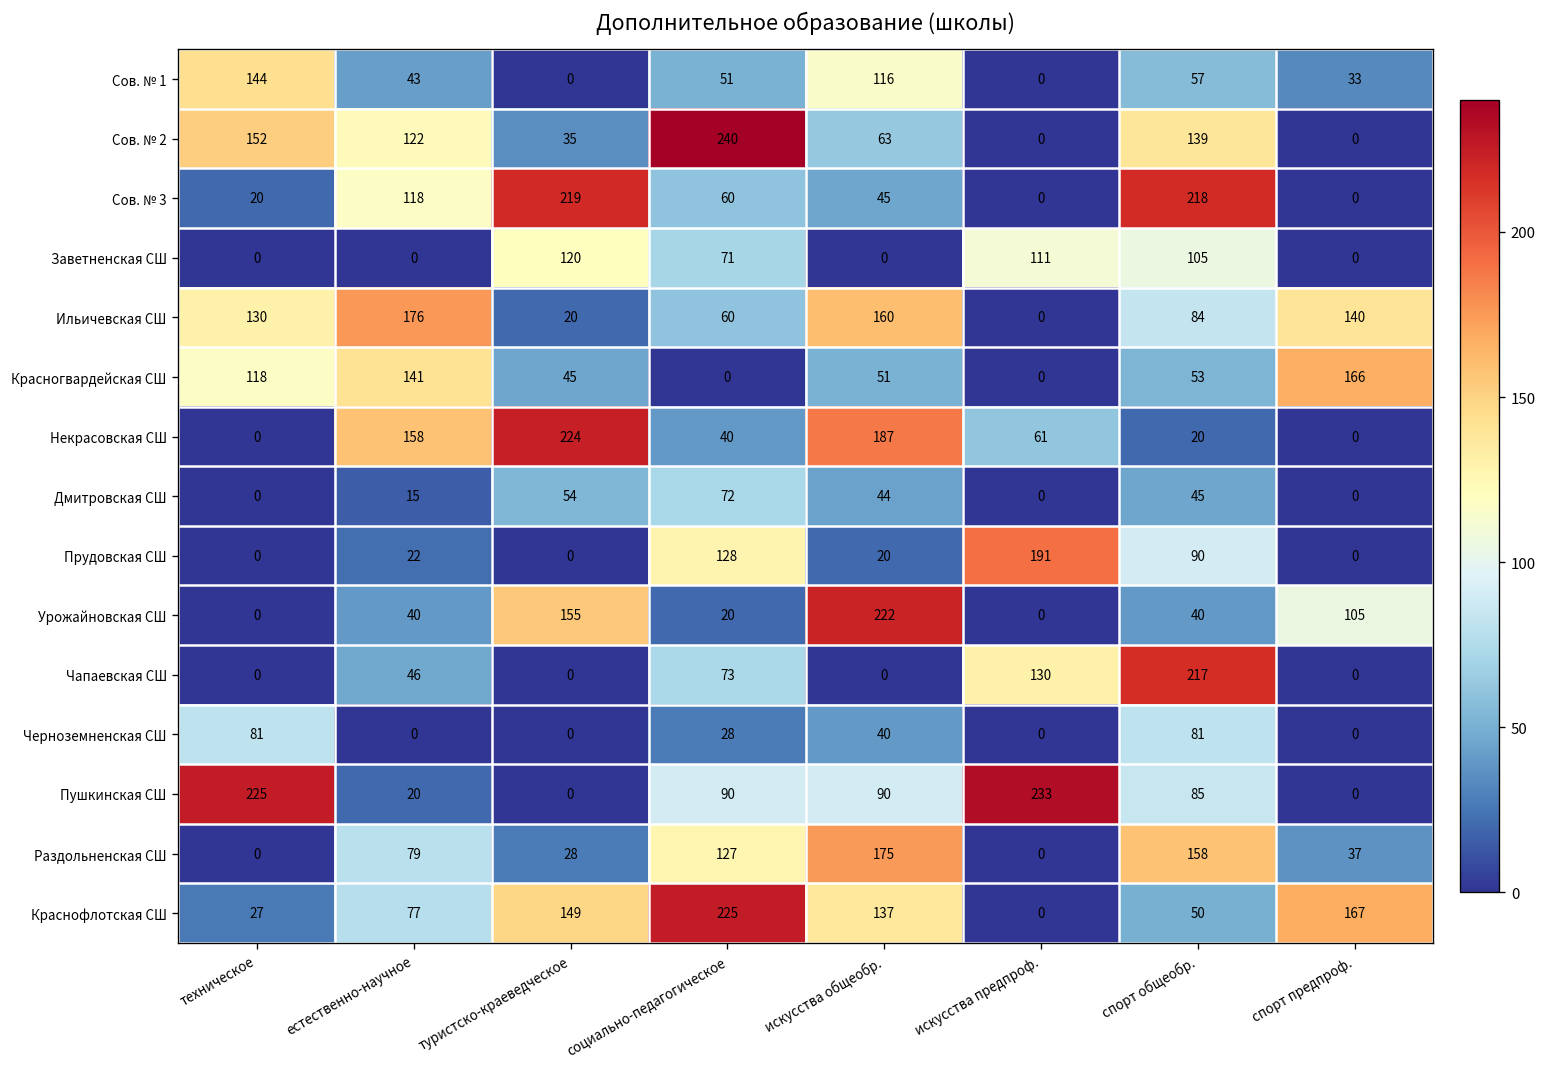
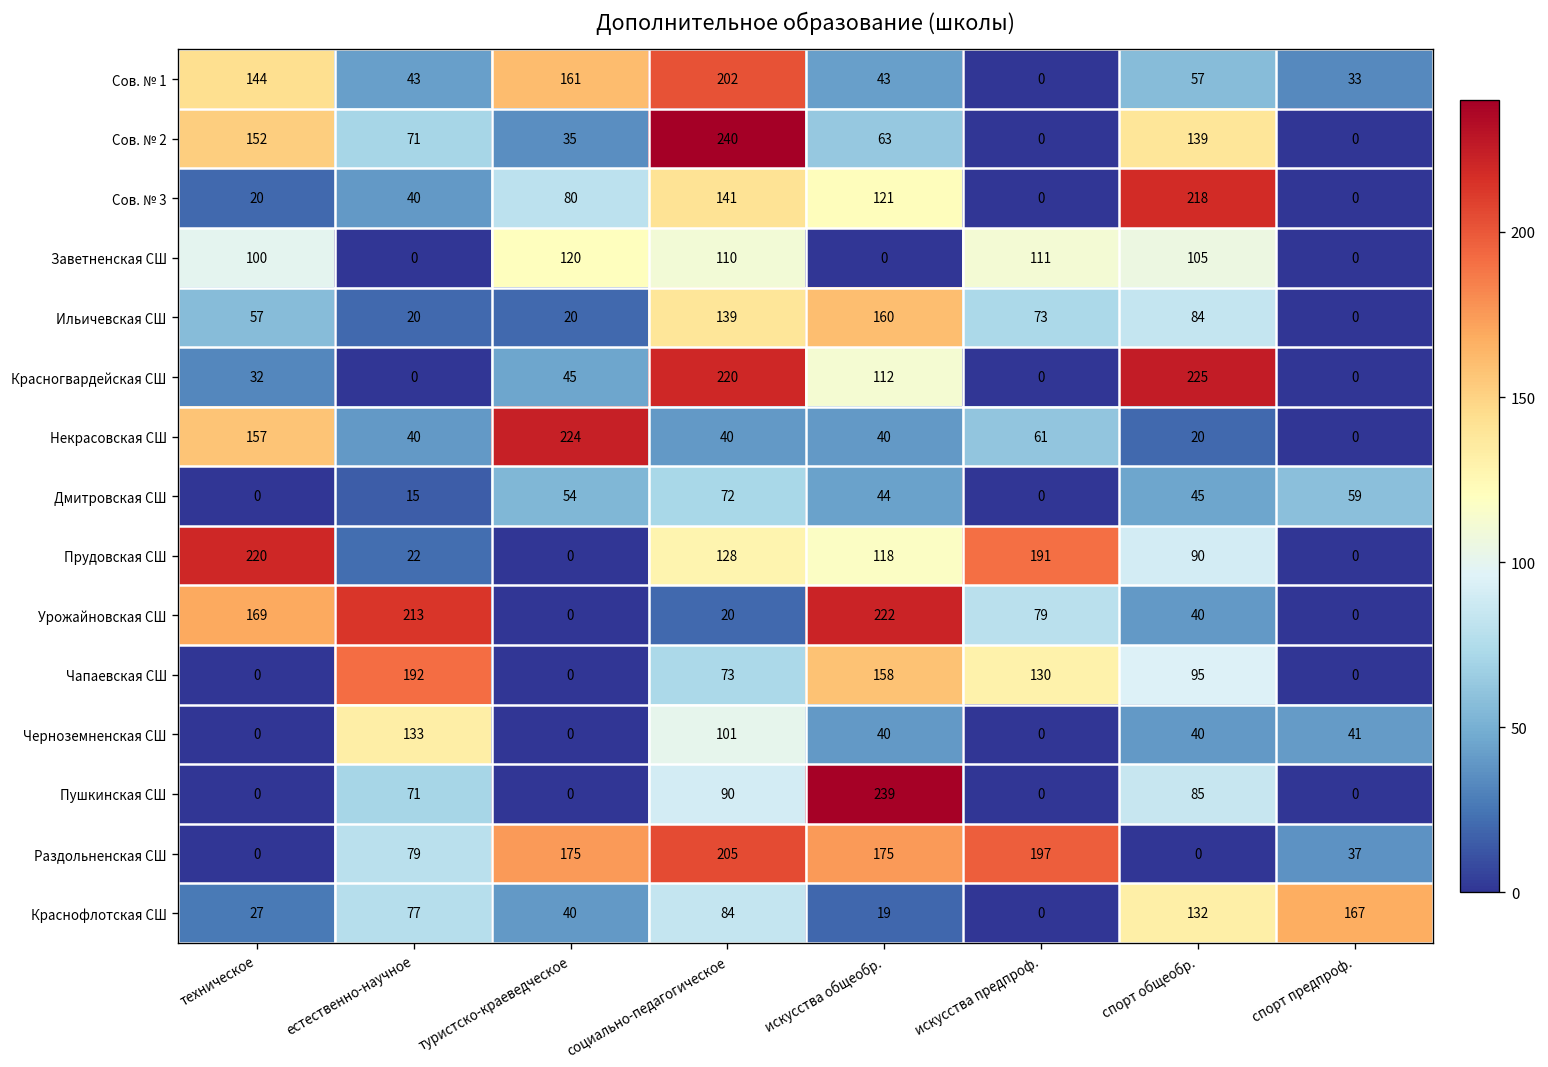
  {
    "Сов. № 1": {
      "техническое": 144,
      "естественно-научное": 43,
-     "туристско-краеведческое": 0,
-     "социально-педагогическое": 51,
-     "искусства общеобр.": 116,
+     "туристско-краеведческое": 161,
+     "социально-педагогическое": 202,
+     "искусства общеобр.": 43,
      "искусства предпроф.": 0,
      "спорт общеобр.": 57,
      "спорт предпроф.": 33
    },
    "Сов. № 2": {
      "техническое": 152,
-     "естественно-научное": 122,
+     "естественно-научное": 71,
      "туристско-краеведческое": 35,
      "социально-педагогическое": 240,
      "искусства общеобр.": 63,
      "искусства предпроф.": 0,
      "спорт общеобр.": 139,
      "спорт предпроф.": 0
    },
    "Сов. № 3": {
      "техническое": 20,
-     "естественно-научное": 118,
-     "туристско-краеведческое": 219,
-     "социально-педагогическое": 60,
-     "искусства общеобр.": 45,
+     "естественно-научное": 40,
+     "туристско-краеведческое": 80,
+     "социально-педагогическое": 141,
+     "искусства общеобр.": 121,
      "искусства предпроф.": 0,
      "спорт общеобр.": 218,
      "спорт предпроф.": 0
    },
    "Заветненская СШ": {
-     "техническое": 0,
+     "техническое": 100,
      "естественно-научное": 0,
      "туристско-краеведческое": 120,
-     "социально-педагогическое": 71,
+     "социально-педагогическое": 110,
      "искусства общеобр.": 0,
      "искусства предпроф.": 111,
      "спорт общеобр.": 105,
      "спорт предпроф.": 0
    },
    "Ильичевская СШ": {
-     "техническое": 130,
-     "естественно-научное": 176,
+     "техническое": 57,
+     "естественно-научное": 20,
      "туристско-краеведческое": 20,
-     "социально-педагогическое": 60,
+     "социально-педагогическое": 139,
      "искусства общеобр.": 160,
-     "искусства предпроф.": 0,
+     "искусства предпроф.": 73,
      "спорт общеобр.": 84,
-     "спорт предпроф.": 140
+     "спорт предпроф.": 0
    },
    "Красногвардейская СШ": {
-     "техническое": 118,
-     "естественно-научное": 141,
+     "техническое": 32,
+     "естественно-научное": 0,
      "туристско-краеведческое": 45,
-     "социально-педагогическое": 0,
-     "искусства общеобр.": 51,
+     "социально-педагогическое": 220,
+     "искусства общеобр.": 112,
      "искусства предпроф.": 0,
-     "спорт общеобр.": 53,
-     "спорт предпроф.": 166
+     "спорт общеобр.": 225,
+     "спорт предпроф.": 0
    },
    "Некрасовская СШ": {
-     "техническое": 0,
-     "естественно-научное": 158,
+     "техническое": 157,
+     "естественно-научное": 40,
      "туристско-краеведческое": 224,
      "социально-педагогическое": 40,
-     "искусства общеобр.": 187,
+     "искусства общеобр.": 40,
      "искусства предпроф.": 61,
      "спорт общеобр.": 20,
      "спорт предпроф.": 0
    },
    "Дмитровская СШ": {
      "техническое": 0,
      "естественно-научное": 15,
      "туристско-краеведческое": 54,
      "социально-педагогическое": 72,
      "искусства общеобр.": 44,
      "искусства предпроф.": 0,
      "спорт общеобр.": 45,
-     "спорт предпроф.": 0
+     "спорт предпроф.": 59
    },
    "Прудовская СШ": {
-     "техническое": 0,
+     "техническое": 220,
      "естественно-научное": 22,
      "туристско-краеведческое": 0,
      "социально-педагогическое": 128,
-     "искусства общеобр.": 20,
+     "искусства общеобр.": 118,
      "искусства предпроф.": 191,
      "спорт общеобр.": 90,
      "спорт предпроф.": 0
    },
    "Урожайновская СШ": {
-     "техническое": 0,
-     "естественно-научное": 40,
-     "туристско-краеведческое": 155,
+     "техническое": 169,
+     "естественно-научное": 213,
+     "туристско-краеведческое": 0,
      "социально-педагогическое": 20,
      "искусства общеобр.": 222,
-     "искусства предпроф.": 0,
+     "искусства предпроф.": 79,
      "спорт общеобр.": 40,
-     "спорт предпроф.": 105
+     "спорт предпроф.": 0
    },
    "Чапаевская СШ": {
      "техническое": 0,
-     "естественно-научное": 46,
+     "естественно-научное": 192,
      "туристско-краеведческое": 0,
      "социально-педагогическое": 73,
-     "искусства общеобр.": 0,
+     "искусства общеобр.": 158,
      "искусства предпроф.": 130,
-     "спорт общеобр.": 217,
+     "спорт общеобр.": 95,
      "спорт предпроф.": 0
    },
    "Черноземненская СШ": {
-     "техническое": 81,
-     "естественно-научное": 0,
+     "техническое": 0,
+     "естественно-научное": 133,
      "туристско-краеведческое": 0,
-     "социально-педагогическое": 28,
+     "социально-педагогическое": 101,
      "искусства общеобр.": 40,
      "искусства предпроф.": 0,
-     "спорт общеобр.": 81,
-     "спорт предпроф.": 0
+     "спорт общеобр.": 40,
+     "спорт предпроф.": 41
    },
    "Пушкинская СШ": {
-     "техническое": 225,
-     "естественно-научное": 20,
+     "техническое": 0,
+     "естественно-научное": 71,
      "туристско-краеведческое": 0,
      "социально-педагогическое": 90,
-     "искусства общеобр.": 90,
-     "искусства предпроф.": 233,
+     "искусства общеобр.": 239,
+     "искусства предпроф.": 0,
      "спорт общеобр.": 85,
      "спорт предпроф.": 0
    },
    "Раздольненская СШ": {
      "техническое": 0,
      "естественно-научное": 79,
-     "туристско-краеведческое": 28,
-     "социально-педагогическое": 127,
+     "туристско-краеведческое": 175,
+     "социально-педагогическое": 205,
      "искусства общеобр.": 175,
-     "искусства предпроф.": 0,
-     "спорт общеобр.": 158,
+     "искусства предпроф.": 197,
+     "спорт общеобр.": 0,
      "спорт предпроф.": 37
    },
    "Краснофлотская СШ": {
      "техническое": 27,
      "естественно-научное": 77,
-     "туристско-краеведческое": 149,
-     "социально-педагогическое": 225,
-     "искусства общеобр.": 137,
+     "туристско-краеведческое": 40,
+     "социально-педагогическое": 84,
+     "искусства общеобр.": 19,
      "искусства предпроф.": 0,
-     "спорт общеобр.": 50,
+     "спорт общеобр.": 132,
      "спорт предпроф.": 167
    }
  }
